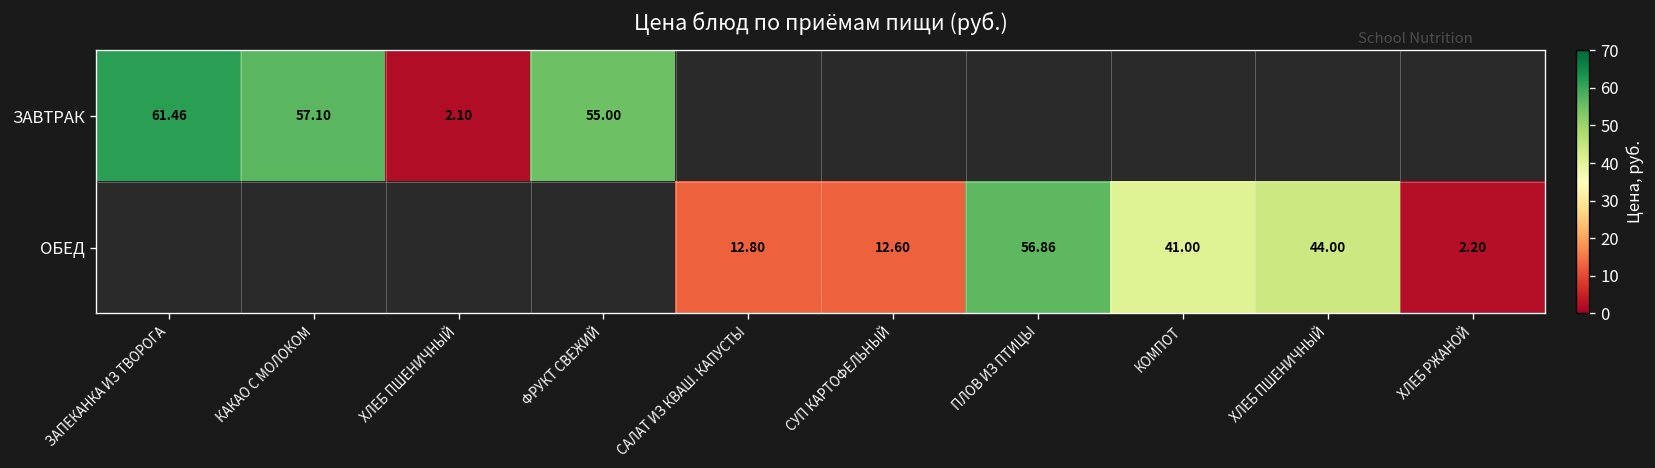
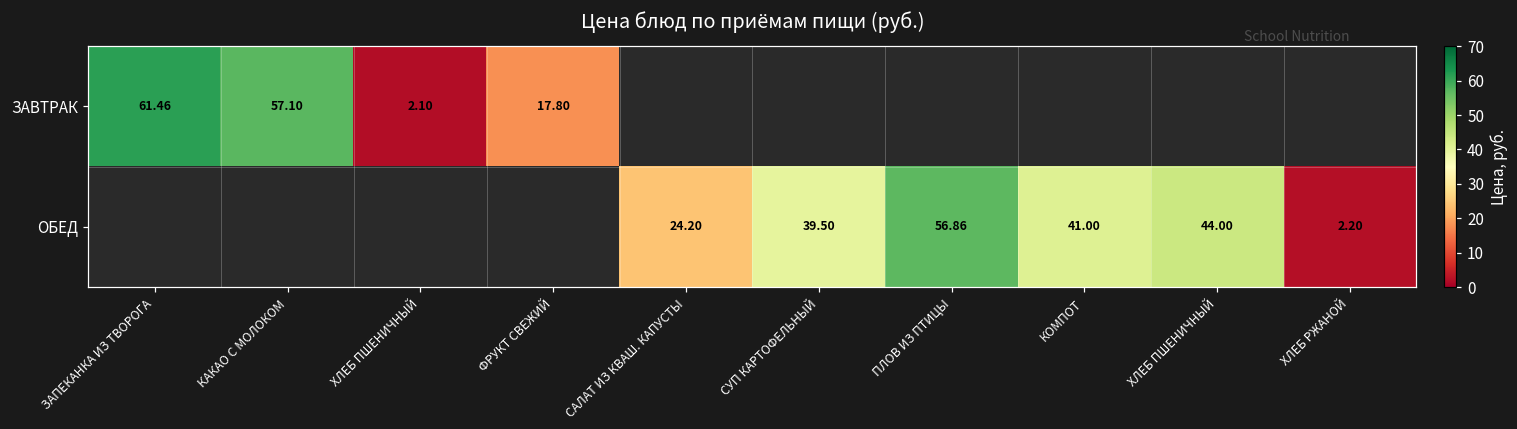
  {
    "ЗАВТРАК": {
      "ЗАПЕКАНКА ИЗ ТВОРОГА": 61.46,
      "КАКАО С МОЛОКОМ": 57.10,
      "ХЛЕБ ПШЕНИЧНЫЙ": 2.10,
-     "ФРУКТ СВЕЖИЙ": 55.00
+     "ФРУКТ СВЕЖИЙ": 17.80
    },
    "ОБЕД": {
-     "САЛАТ ИЗ КВАШ. КАПУСТЫ": 12.80,
-     "СУП КАРТОФЕЛЬНЫЙ": 12.60,
+     "САЛАТ ИЗ КВАШ. КАПУСТЫ": 24.20,
+     "СУП КАРТОФЕЛЬНЫЙ": 39.50,
      "ПЛОВ ИЗ ПТИЦЫ": 56.86,
      "КОМПОТ": 41.00,
      "ХЛЕБ ПШЕНИЧНЫЙ": 44.00,
      "ХЛЕБ РЖАНОЙ": 2.20
    }
  }
